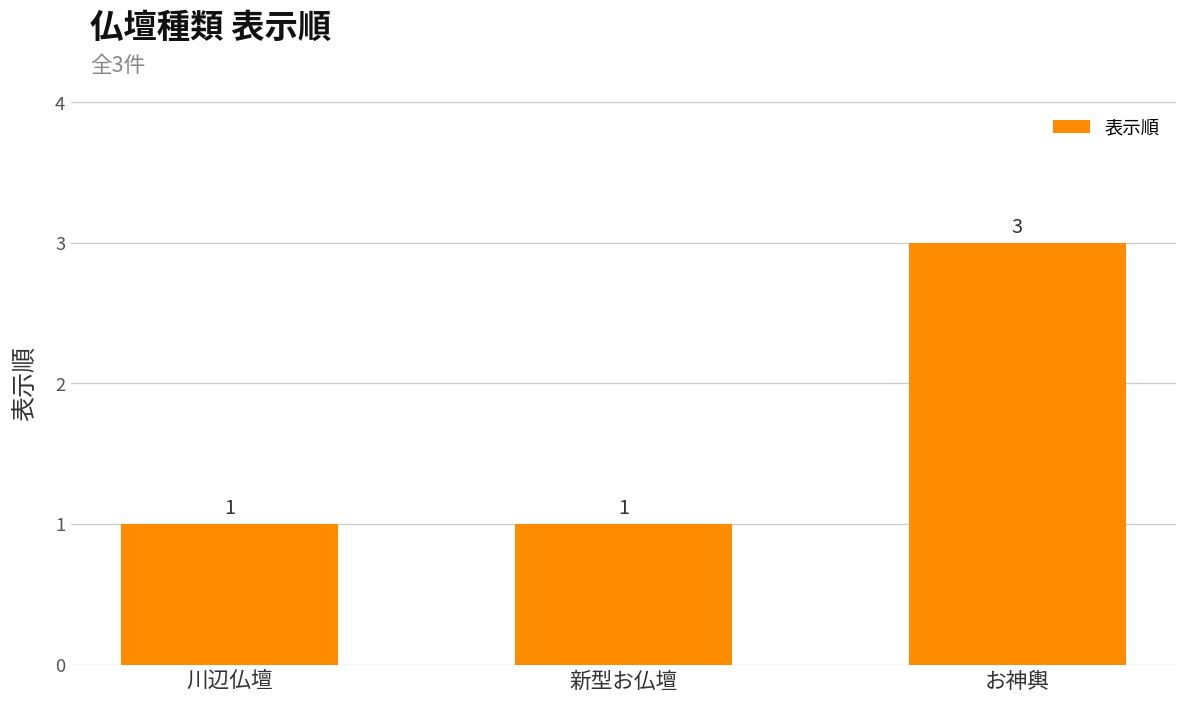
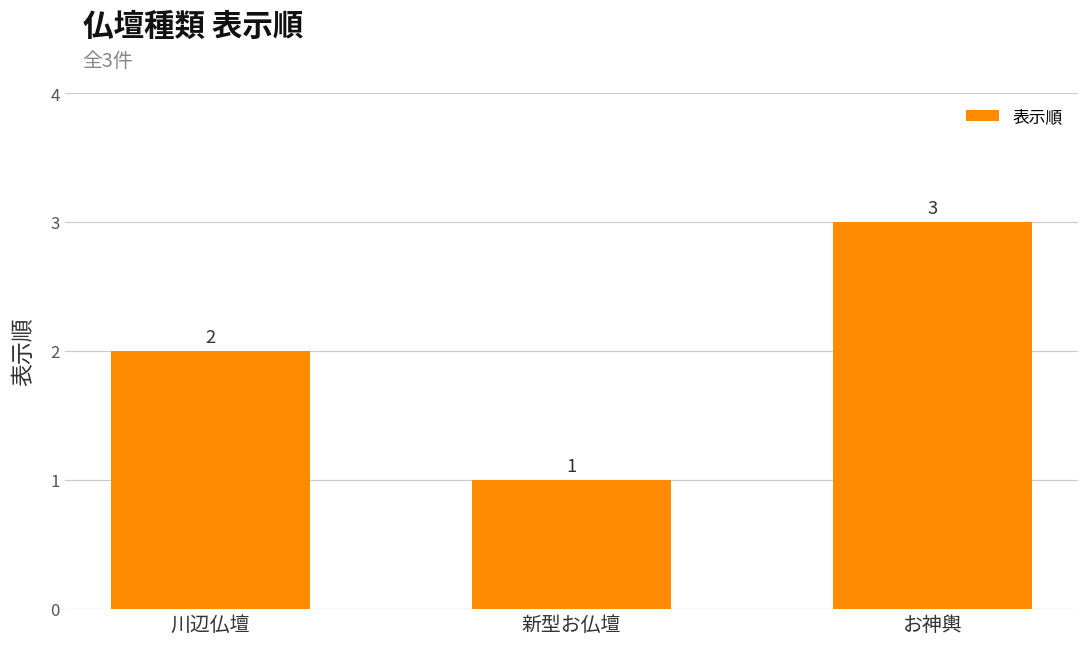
  {
-   "川辺仏壇": 1,
+   "川辺仏壇": 2,
    "新型お仏壇": 1,
    "お神輿": 3
  }
